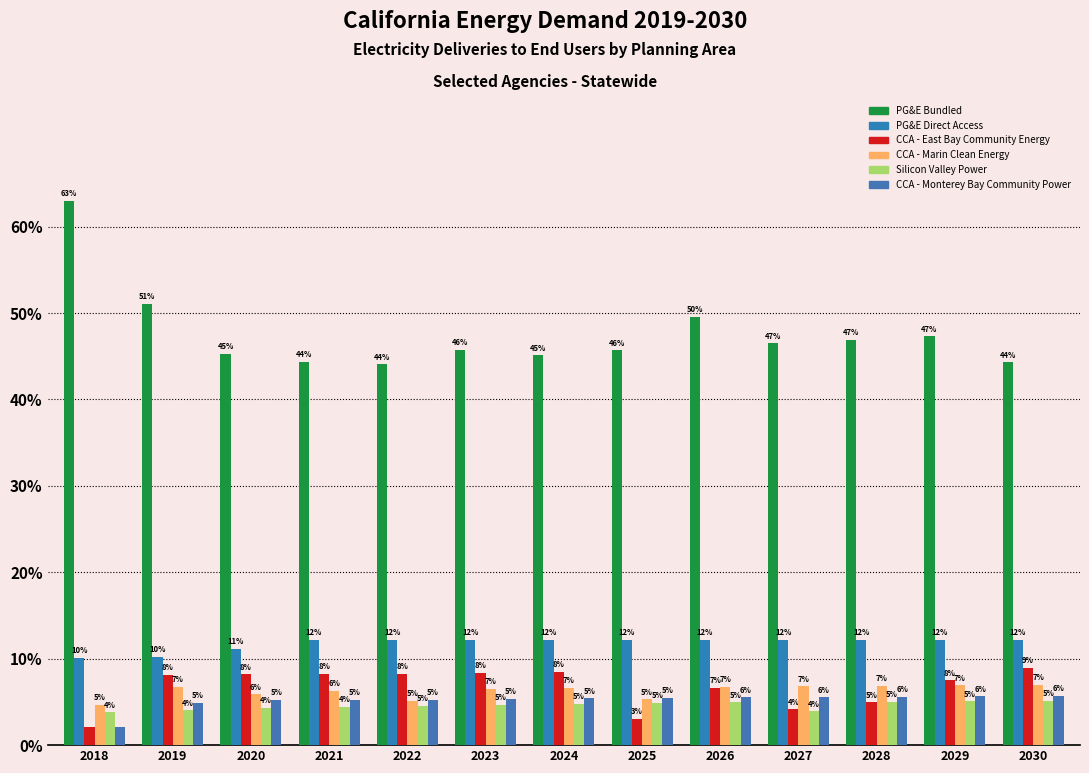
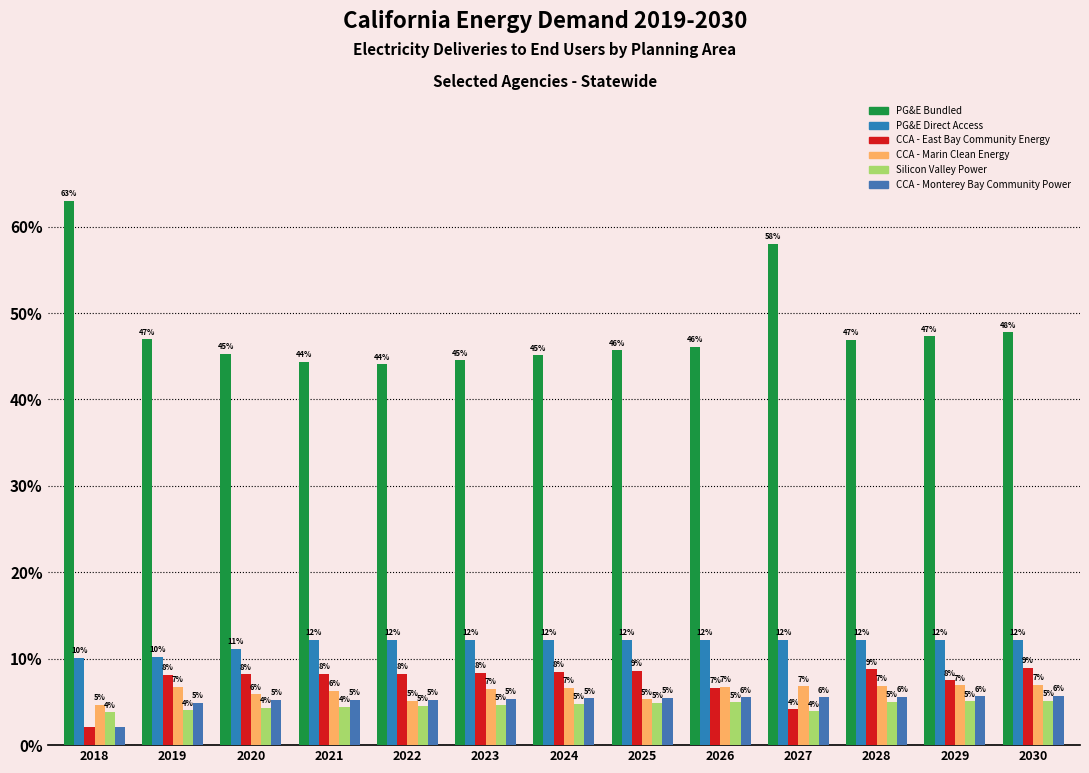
  {
    "PG&E Bundled": {
      "2018": "63%",
-     "2019": "51%",
+     "2019": "47%",
      "2020": "45%",
      "2021": "44%",
      "2022": "44%",
-     "2023": "46%",
+     "2023": "45%",
      "2024": "45%",
      "2025": "46%",
-     "2026": "50%",
-     "2027": "47%",
+     "2026": "46%",
+     "2027": "58%",
      "2028": "47%",
      "2029": "47%",
-     "2030": "44%"
+     "2030": "48%"
    },
    "CCA - East Bay Community Energy": {
      "2019": "8%",
      "2020": "8%",
      "2021": "8%",
      "2022": "8%",
      "2023": "8%",
      "2024": "8%",
-     "2025": "3%",
+     "2025": "9%",
      "2026": "7%",
      "2027": "4%",
-     "2028": "5%",
+     "2028": "9%",
      "2029": "8%",
      "2030": "9%"
    },
    "CCA - Marin Clean Energy": {
      "2018": "5%",
      "2019": "7%",
      "2020": "6%",
      "2021": "6%",
      "2022": "5%",
      "2023": "7%",
      "2024": "7%",
      "2025": "5%",
      "2026": "7%",
      "2027": "7%",
      "2028": "7%",
      "2029": "7%",
      "2030": "7%"
    },
    "Silicon Valley Power": {
      "2018": "4%",
      "2019": "4%",
      "2020": "4%",
      "2021": "4%",
      "2022": "5%",
      "2023": "5%",
      "2024": "5%",
      "2025": "5%",
      "2026": "5%",
      "2027": "4%",
      "2028": "5%",
      "2029": "5%",
      "2030": "5%"
    }
  }
